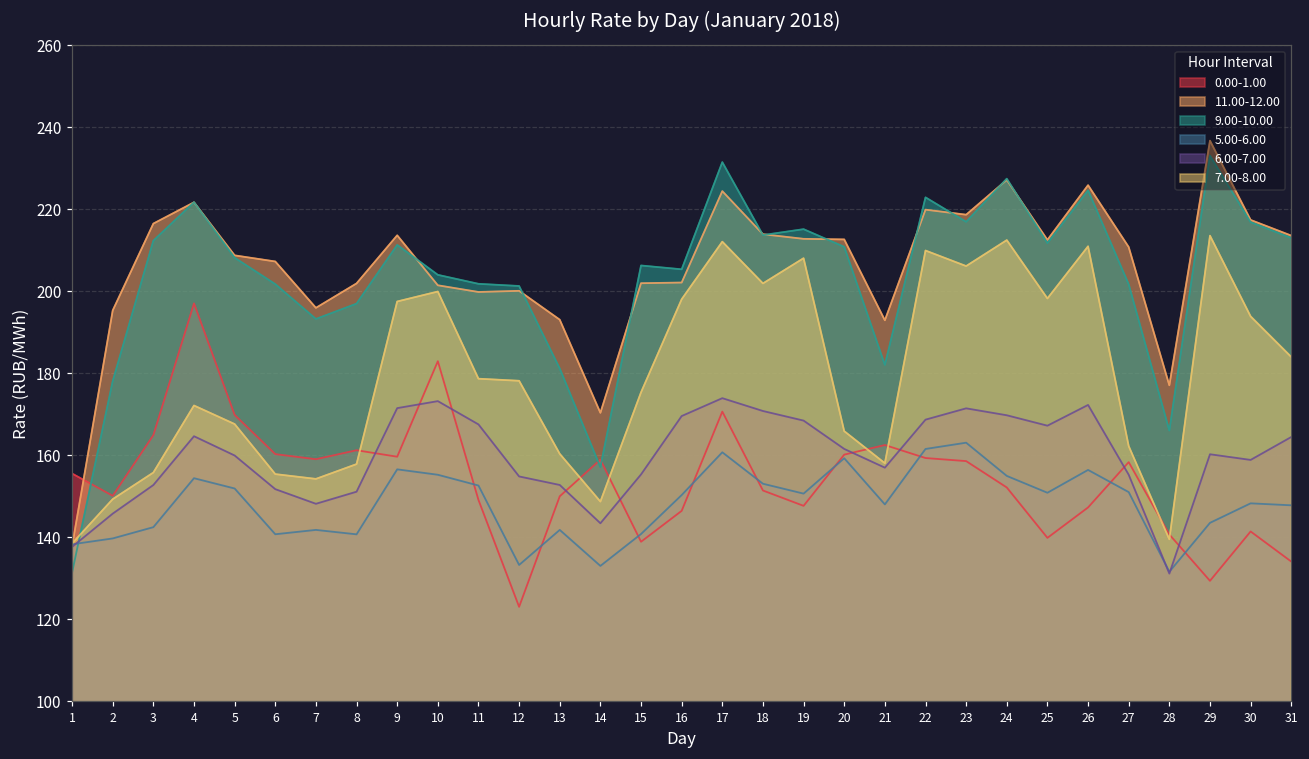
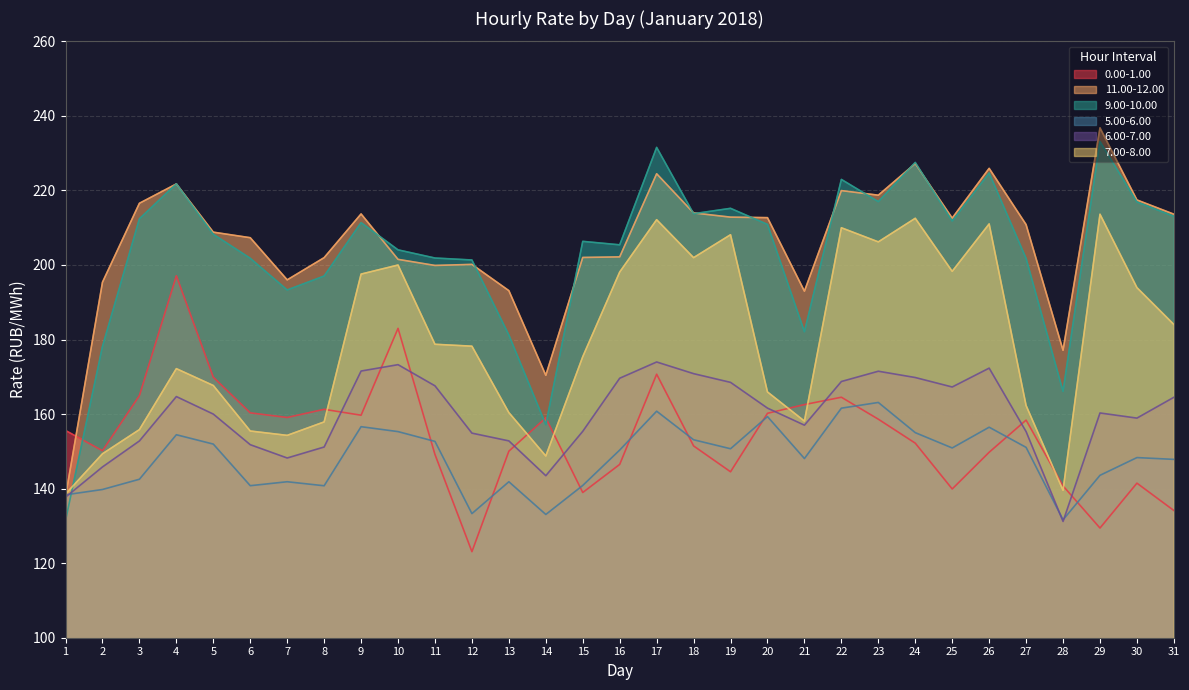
  {
    "0.00-1.00": {
      "1": 156,
      "2": 150,
      "3": 165,
      "4": 197,
      "5": 170,
      "6": 160,
      "7": 159,
      "8": 161,
      "9": 160,
      "10": 183,
      "11": 149,
      "12": 123,
      "13": 150,
      "14": 159,
      "15": 139,
      "16": 147,
      "17": 171,
      "18": 151,
-     "19": 148,
+     "19": 145,
      "20": 160,
      "21": 163,
-     "22": 159,
+     "22": 165,
      "23": 159,
      "24": 152,
      "25": 140,
-     "26": 147,
+     "26": 150,
      "27": 158,
      "28": 141,
      "29": 129,
      "30": 141,
      "31": 134
    }
  }
